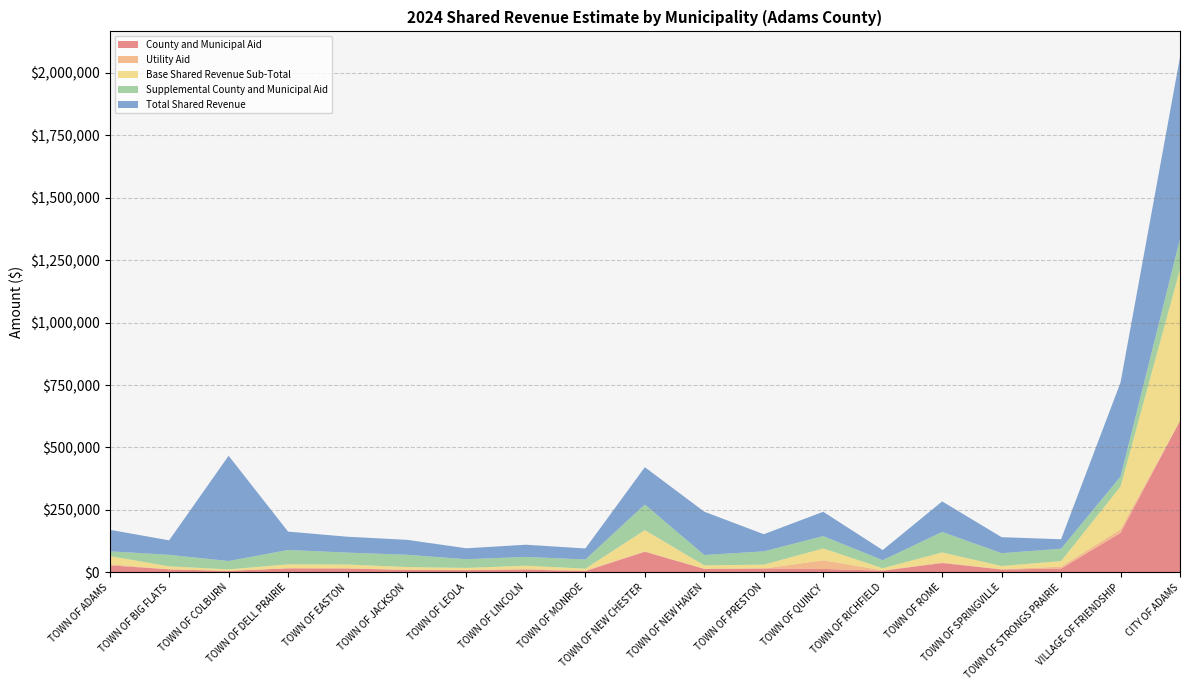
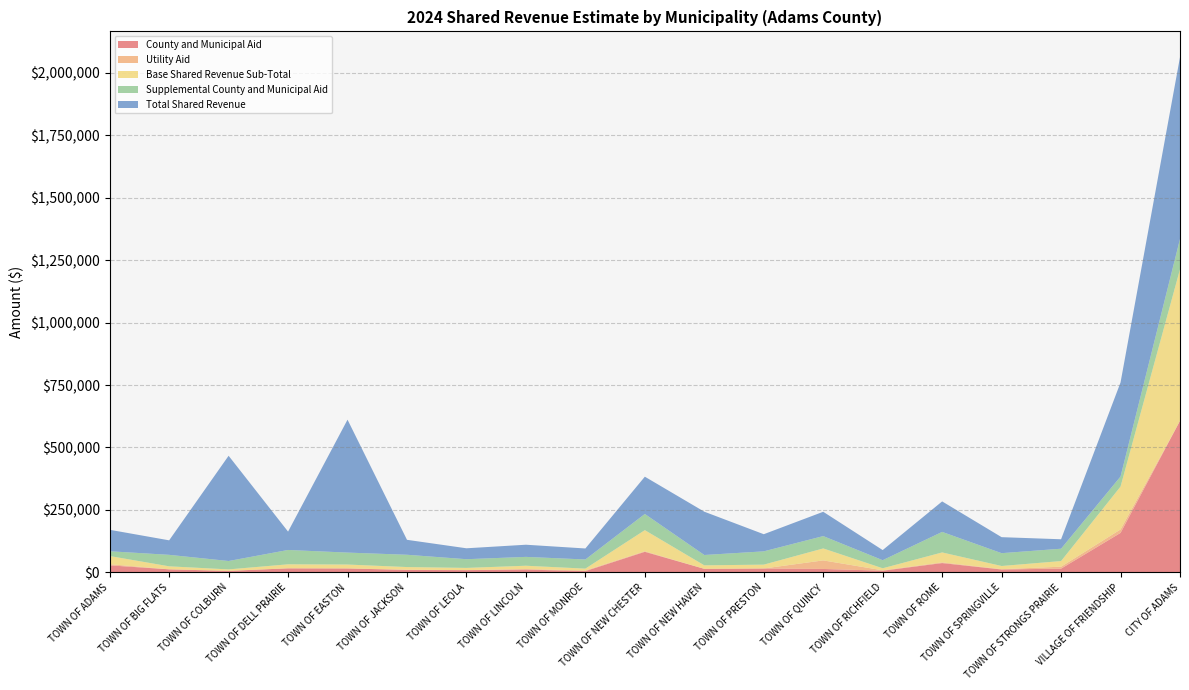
  {
    "County and Municipal Aid": {
      "TOWN OF QUINCY": "$10,000",
      "VILLAGE OF FRIENDSHIP": "$160,000"
    },
    "Supplemental County and Municipal Aid": {
      "TOWN OF ADAMS": "$20,000",
      "TOWN OF BIG FLATS": "$50,000",
      "TOWN OF COLBURN": "$30,000",
      "TOWN OF DELL PRAIRIE": "$60,000",
      "TOWN OF EASTON": "$50,000",
      "TOWN OF JACKSON": "$50,000",
      "TOWN OF LEOLA": "$30,000",
      "TOWN OF LINCOLN": "$40,000",
      "TOWN OF MONROE": "$40,000",
-     "TOWN OF NEW CHESTER": "$100,000",
+     "TOWN OF NEW CHESTER": "$60,000",
      "TOWN OF NEW HAVEN": "$40,000",
      "TOWN OF PRESTON": "$50,000",
      "TOWN OF QUINCY": "$50,000",
      "TOWN OF RICHFIELD": "$30,000",
      "TOWN OF ROME": "$80,000",
      "TOWN OF SPRINGVILLE": "$50,000",
      "TOWN OF STRONGS PRAIRIE": "$50,000",
      "VILLAGE OF FRIENDSHIP": "$40,000",
      "CITY OF ADAMS": "$120,000"
    },
    "Total Shared Revenue": {
      "TOWN OF ADAMS": "$90,000",
      "TOWN OF BIG FLATS": "$60,000",
      "TOWN OF COLBURN": "$420,000",
      "TOWN OF DELL PRAIRIE": "$70,000",
-     "TOWN OF EASTON": "$60,000",
+     "TOWN OF EASTON": "$530,000",
      "TOWN OF JACKSON": "$60,000",
      "TOWN OF LEOLA": "$40,000",
      "TOWN OF LINCOLN": "$50,000",
      "TOWN OF MONROE": "$40,000",
      "TOWN OF NEW CHESTER": "$150,000",
      "TOWN OF NEW HAVEN": "$170,000",
      "TOWN OF PRESTON": "$70,000",
      "TOWN OF QUINCY": "$100,000",
      "TOWN OF RICHFIELD": "$40,000",
      "TOWN OF ROME": "$120,000",
      "TOWN OF SPRINGVILLE": "$60,000",
      "TOWN OF STRONGS PRAIRIE": "$40,000",
      "VILLAGE OF FRIENDSHIP": "$380,000",
      "CITY OF ADAMS": "$730,000"
    }
  }
